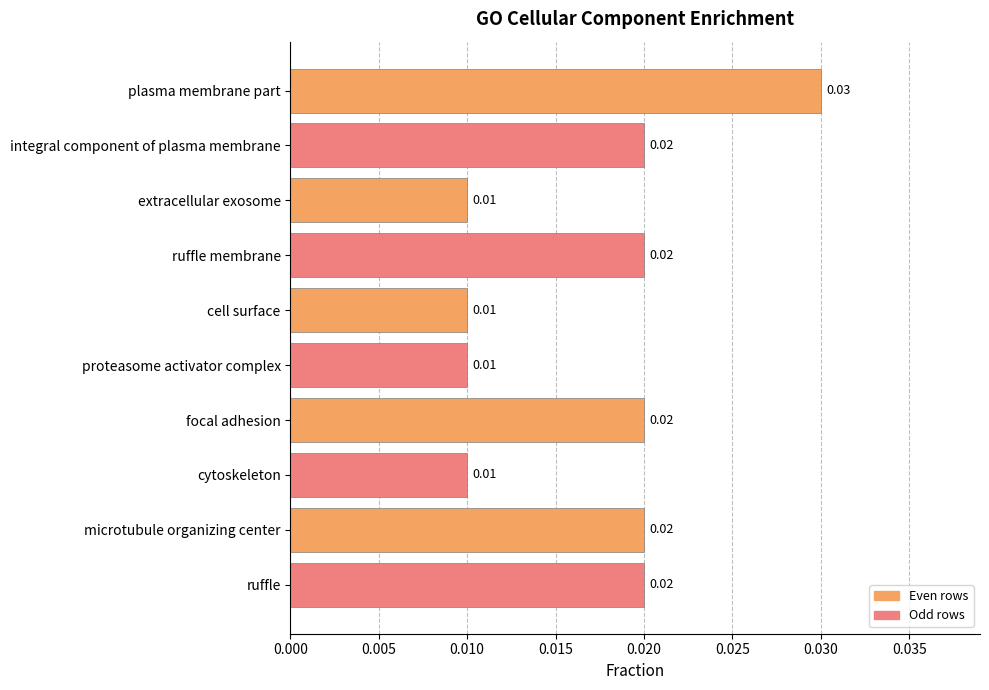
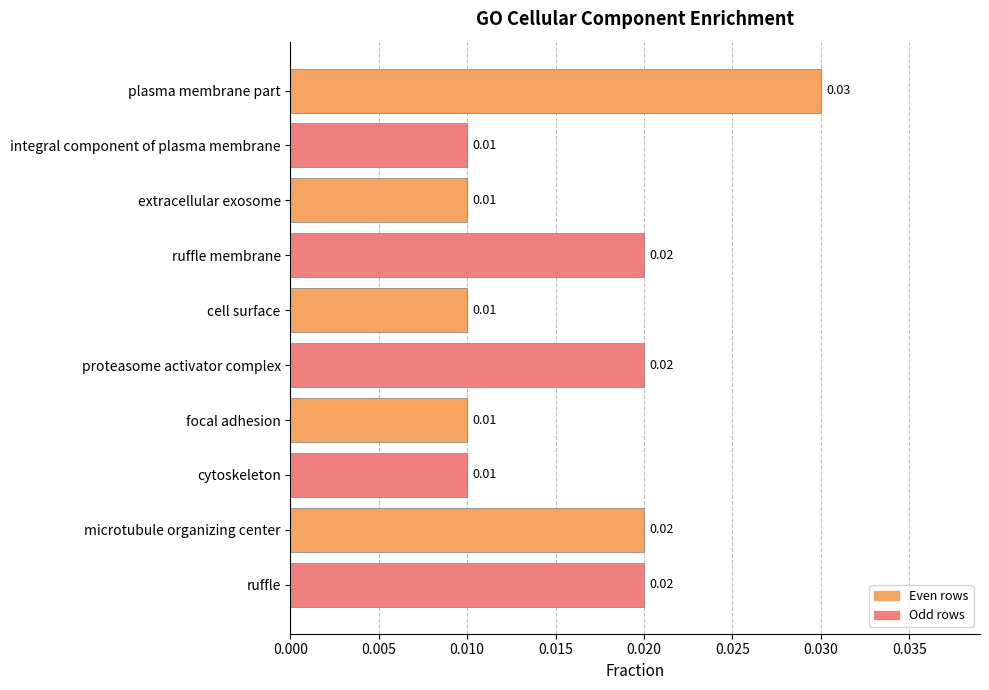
  {
    "plasma membrane part": 0.03,
-   "integral component of plasma membrane": 0.02,
+   "integral component of plasma membrane": 0.01,
    "extracellular exosome": 0.01,
    "ruffle membrane": 0.02,
    "cell surface": 0.01,
-   "proteasome activator complex": 0.01,
-   "focal adhesion": 0.02,
+   "proteasome activator complex": 0.02,
+   "focal adhesion": 0.01,
    "cytoskeleton": 0.01,
    "microtubule organizing center": 0.02,
    "ruffle": 0.02
  }
